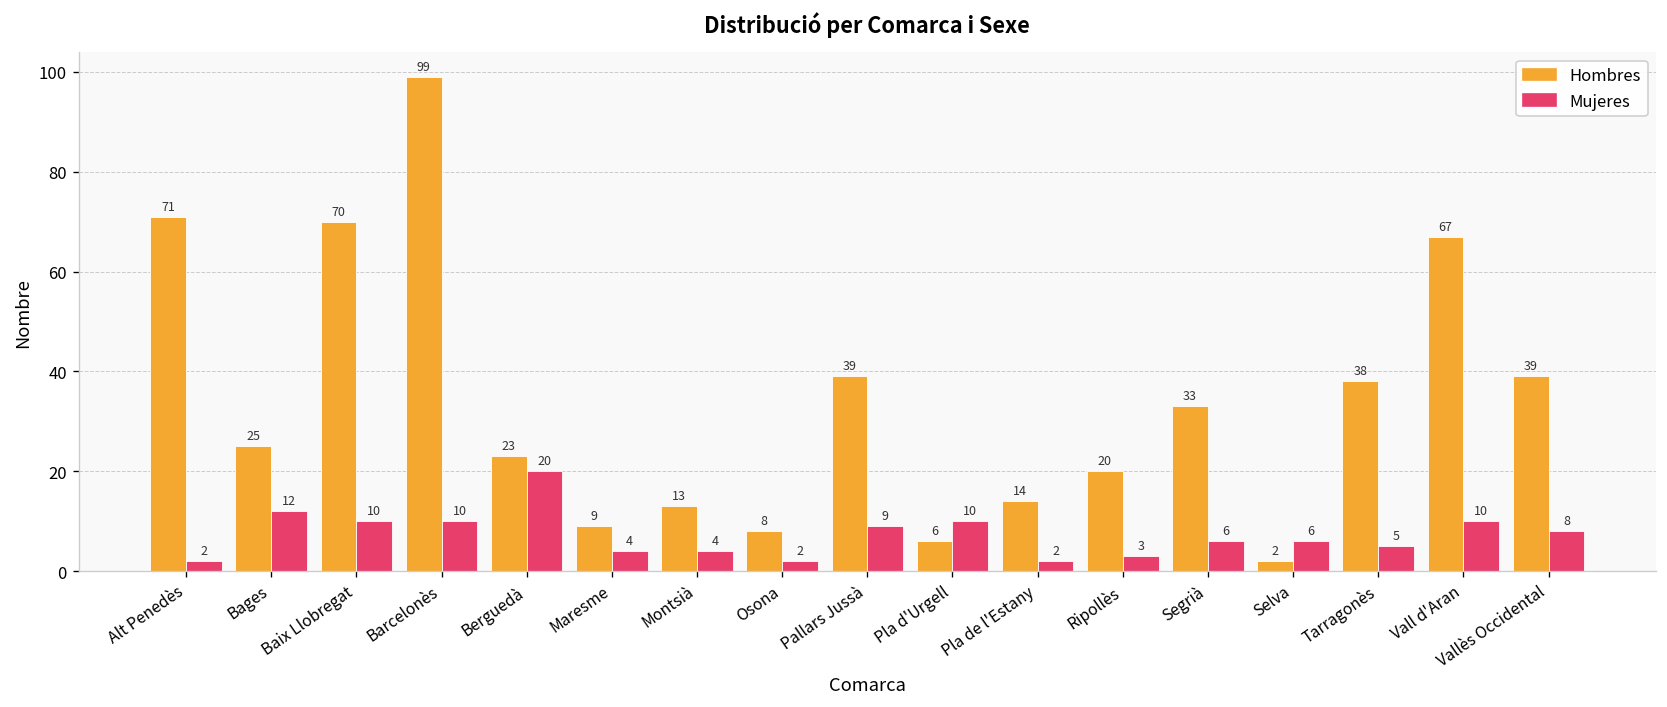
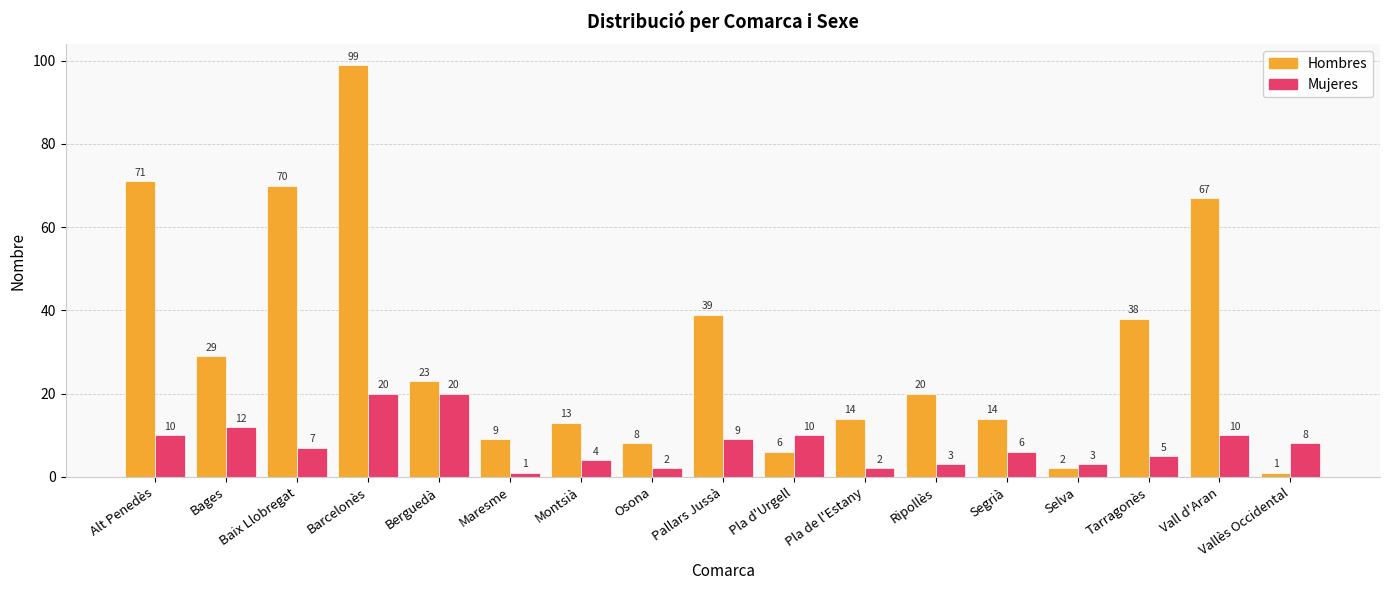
  {
    "Hombres": {
      "Alt Penedès": 71,
-     "Bages": 25,
+     "Bages": 29,
      "Baix Llobregat": 70,
      "Barcelonès": 99,
      "Berguedà": 23,
      "Maresme": 9,
      "Montsià": 13,
      "Osona": 8,
      "Pallars Jussà": 39,
      "Pla d'Urgell": 6,
      "Pla de l'Estany": 14,
      "Ripollès": 20,
-     "Segrià": 33,
+     "Segrià": 14,
      "Selva": 2,
      "Tarragonès": 38,
      "Vall d'Aran": 67,
-     "Vallès Occidental": 39
+     "Vallès Occidental": 1
    },
    "Mujeres": {
-     "Alt Penedès": 2,
+     "Alt Penedès": 10,
      "Bages": 12,
-     "Baix Llobregat": 10,
-     "Barcelonès": 10,
+     "Baix Llobregat": 7,
+     "Barcelonès": 20,
      "Berguedà": 20,
-     "Maresme": 4,
+     "Maresme": 1,
      "Montsià": 4,
      "Osona": 2,
      "Pallars Jussà": 9,
      "Pla d'Urgell": 10,
      "Pla de l'Estany": 2,
      "Ripollès": 3,
      "Segrià": 6,
-     "Selva": 6,
+     "Selva": 3,
      "Tarragonès": 5,
      "Vall d'Aran": 10,
      "Vallès Occidental": 8
    }
  }
